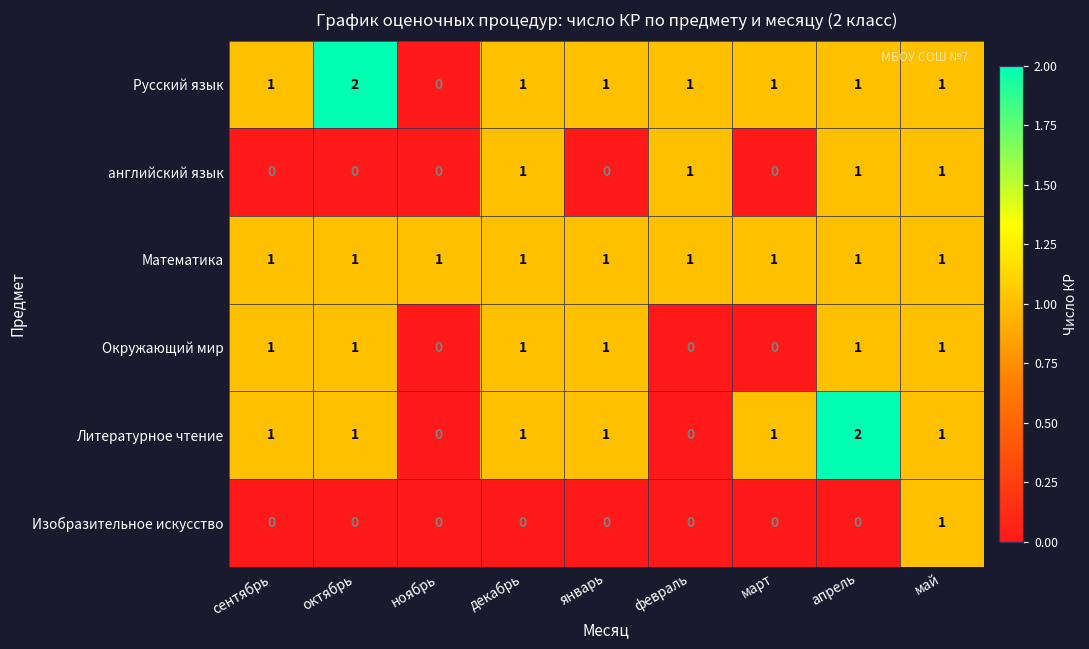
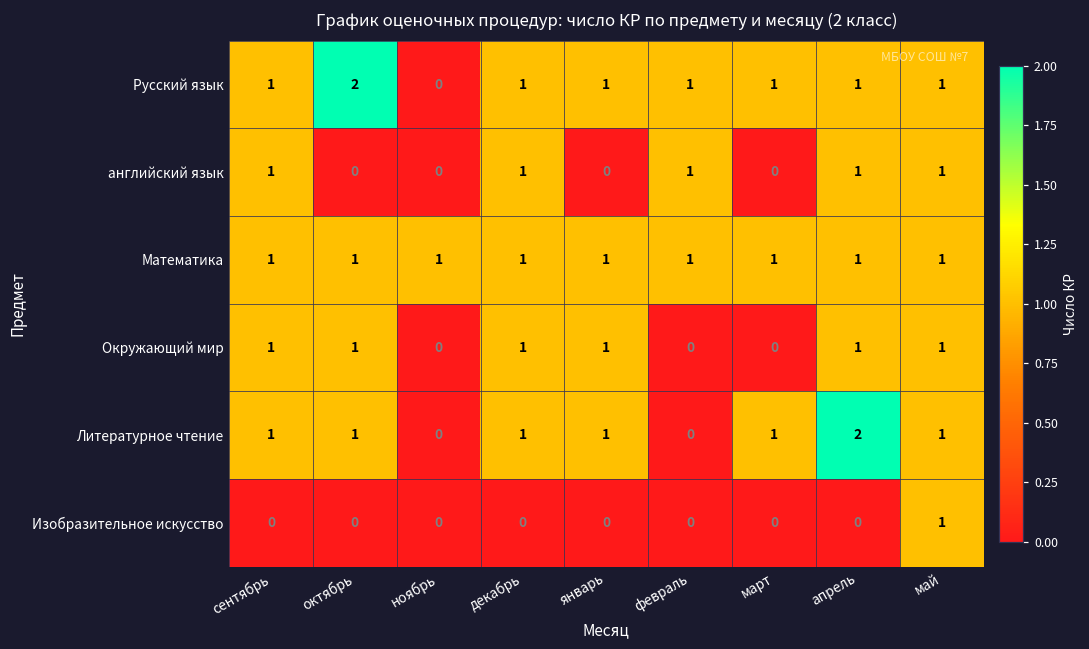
  {
    "Русский язык": {
      "сентябрь": 1,
      "октябрь": 2,
      "ноябрь": 0,
      "декабрь": 1,
      "январь": 1,
      "февраль": 1,
      "март": 1,
      "апрель": 1
    },
    "английский язык": {
-     "сентябрь": 0,
+     "сентябрь": 1,
      "октябрь": 0,
      "ноябрь": 0,
      "декабрь": 1,
      "январь": 0,
      "февраль": 1,
      "март": 0,
      "апрель": 1,
      "май": 1
    },
    "Математика": {
      "сентябрь": 1,
      "октябрь": 1,
      "ноябрь": 1,
      "декабрь": 1,
      "январь": 1,
      "февраль": 1,
      "март": 1,
      "апрель": 1,
      "май": 1
    },
    "Окружающий мир": {
      "сентябрь": 1,
      "октябрь": 1,
      "ноябрь": 0,
      "декабрь": 1,
      "январь": 1,
      "февраль": 0,
      "март": 0,
      "апрель": 1,
      "май": 1
    },
    "Литературное чтение": {
      "сентябрь": 1,
      "октябрь": 1,
      "ноябрь": 0,
      "декабрь": 1,
      "январь": 1,
      "февраль": 0,
      "март": 1,
      "апрель": 2,
      "май": 1
    },
    "Изобразительное искусство": {
      "сентябрь": 0,
      "октябрь": 0,
      "ноябрь": 0,
      "декабрь": 0,
      "январь": 0,
      "февраль": 0,
      "март": 0,
      "апрель": 0,
      "май": 1
    }
  }
